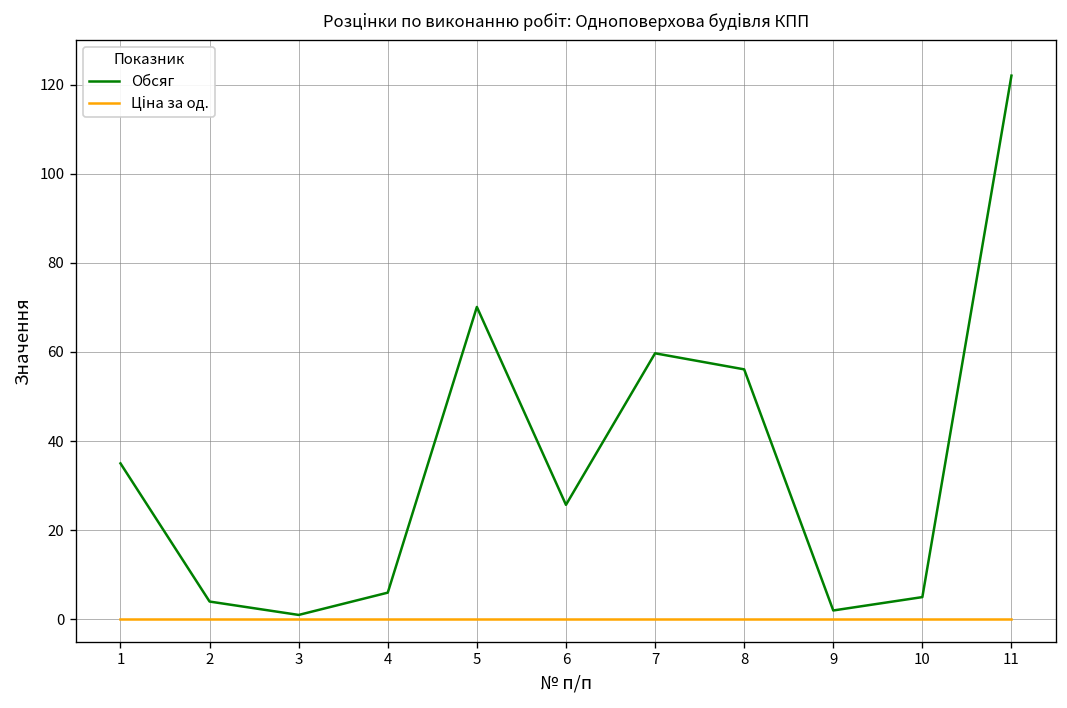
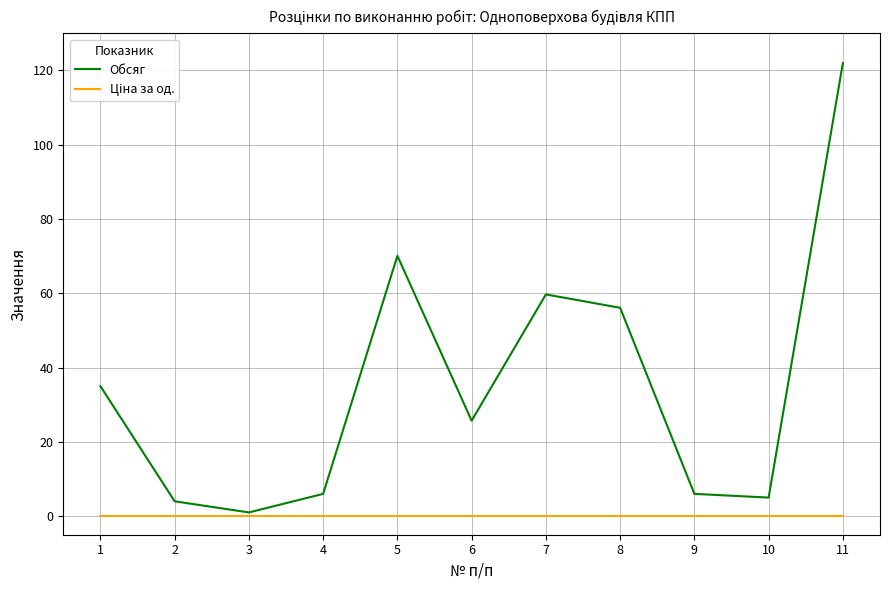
  {
    "Обсяг": {
      "1": 35,
      "2": 4,
      "3": 1,
      "4": 6,
      "5": 70,
      "6": 26,
      "7": 60,
      "8": 56,
-     "9": 2,
+     "9": 6,
      "10": 5,
      "11": 122
    },
    "Ціна за од.": {
      "1": 0,
      "2": 0,
      "3": 0,
      "4": 0,
      "5": 0,
      "6": 0,
      "7": 0,
      "8": 0,
      "9": 0,
      "10": 0,
      "11": 0
    }
  }
